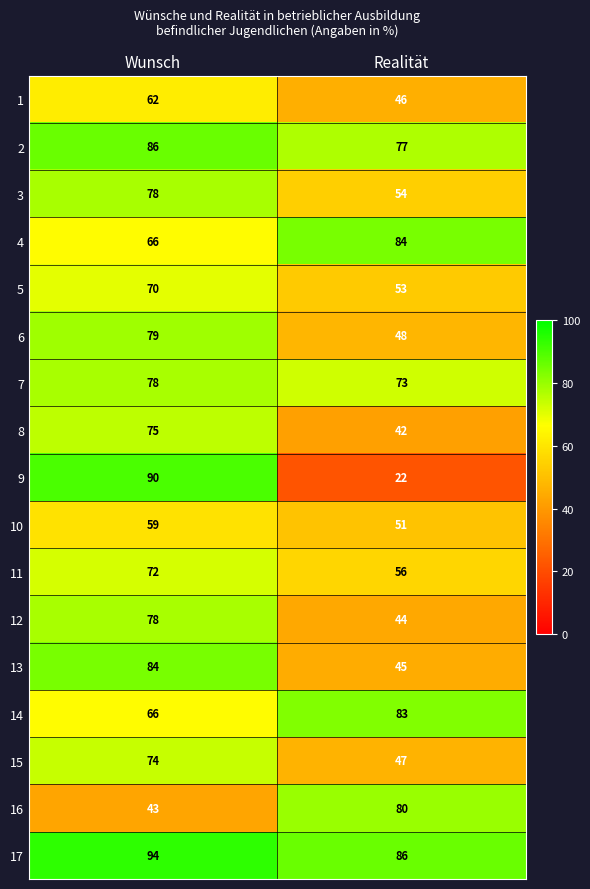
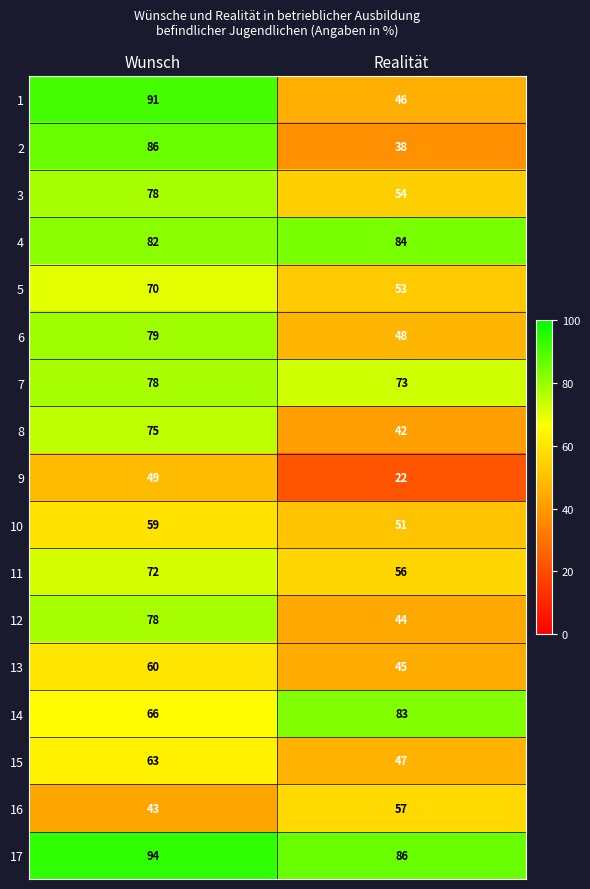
  {
    "1": {
-     "Wunsch": 62,
+     "Wunsch": 91,
      "Realität": 46
    },
    "2": {
      "Wunsch": 86,
-     "Realität": 77
+     "Realität": 38
    },
    "3": {
      "Wunsch": 78,
      "Realität": 54
    },
    "4": {
-     "Wunsch": 66,
+     "Wunsch": 82,
      "Realität": 84
    },
    "5": {
      "Wunsch": 70,
      "Realität": 53
    },
    "6": {
      "Wunsch": 79,
      "Realität": 48
    },
    "7": {
      "Wunsch": 78,
      "Realität": 73
    },
    "8": {
      "Wunsch": 75,
      "Realität": 42
    },
    "9": {
-     "Wunsch": 90,
+     "Wunsch": 49,
      "Realität": 22
    },
    "10": {
      "Wunsch": 59,
      "Realität": 51
    },
    "11": {
      "Wunsch": 72,
      "Realität": 56
    },
    "12": {
      "Wunsch": 78,
      "Realität": 44
    },
    "13": {
-     "Wunsch": 84,
+     "Wunsch": 60,
      "Realität": 45
    },
    "14": {
      "Wunsch": 66,
      "Realität": 83
    },
    "15": {
-     "Wunsch": 74,
+     "Wunsch": 63,
      "Realität": 47
    },
    "16": {
      "Wunsch": 43,
-     "Realität": 80
+     "Realität": 57
    },
    "17": {
      "Wunsch": 94,
      "Realität": 86
    }
  }
